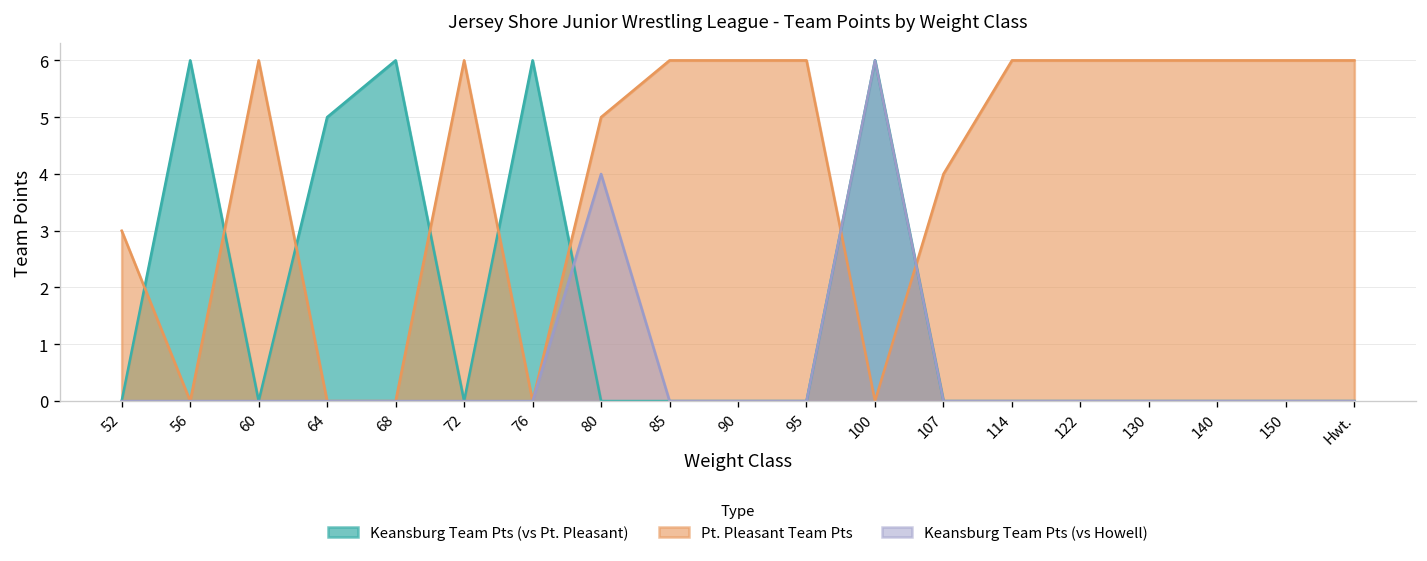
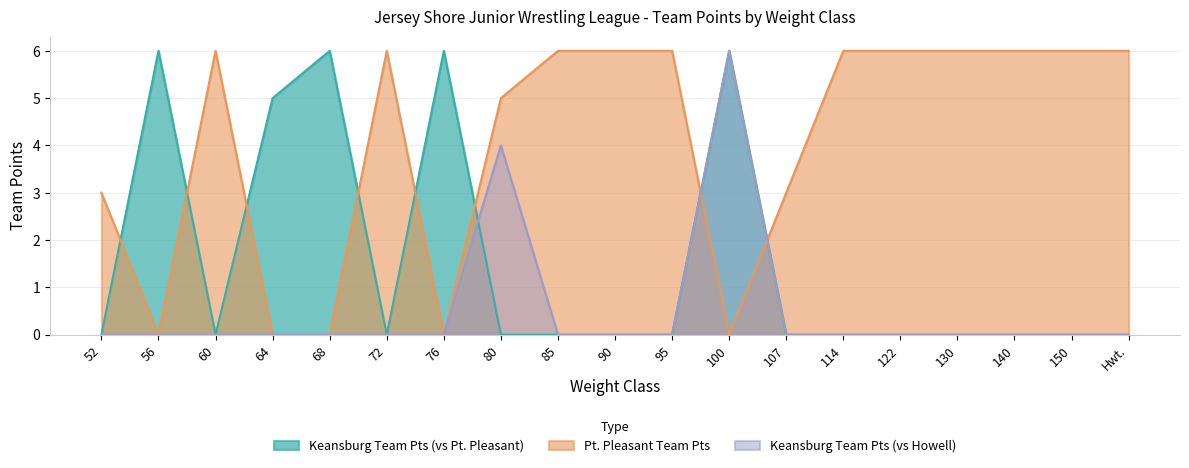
  {
    "Keansburg Team Pts (vs Pt. Pleasant)": {
      "56": 6,
      "64": 5,
      "68": 6,
      "76": 6,
      "80": 0
    },
    "Pt. Pleasant Team Pts": {
      "52": 3,
      "60": 6,
      "72": 6,
      "80": 5,
      "85": 6,
      "90": 6,
      "95": 6,
      "100": 0,
-     "107": 4,
+     "107": 3,
      "114": 6,
      "122": 6,
      "130": 6,
      "140": 6,
      "150": 6,
      "Hwt.": 6
    },
    "Keansburg Team Pts (vs Howell)": {
      "80": 4
    }
  }
